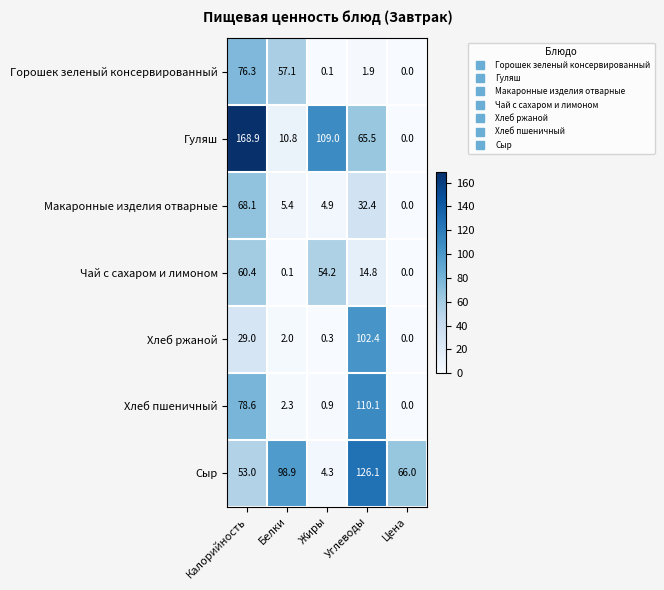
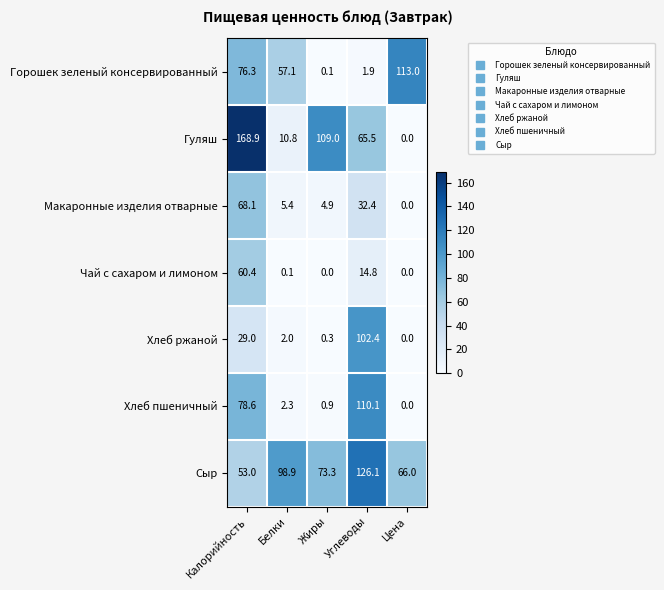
  {
    "Горошек зеленый консервированный": {
      "Калорийность": 76.3,
      "Белки": 57.1,
      "Жиры": 0.1,
      "Углеводы": 1.9,
-     "Цена": 0.0
+     "Цена": 113.0
    },
    "Гуляш": {
      "Калорийность": 168.9,
      "Белки": 10.8,
      "Жиры": 109.0,
      "Углеводы": 65.5,
      "Цена": 0.0
    },
    "Макаронные изделия отварные": {
      "Калорийность": 68.1,
      "Белки": 5.4,
      "Жиры": 4.9,
      "Углеводы": 32.4,
      "Цена": 0.0
    },
    "Чай с сахаром и лимоном": {
      "Калорийность": 60.4,
      "Белки": 0.1,
-     "Жиры": 54.2,
+     "Жиры": 0.0,
      "Углеводы": 14.8,
      "Цена": 0.0
    },
    "Хлеб ржаной": {
      "Калорийность": 29.0,
      "Белки": 2.0,
      "Жиры": 0.3,
      "Углеводы": 102.4,
      "Цена": 0.0
    },
    "Хлеб пшеничный": {
      "Калорийность": 78.6,
      "Белки": 2.3,
      "Жиры": 0.9,
      "Углеводы": 110.1,
      "Цена": 0.0
    },
    "Сыр": {
      "Калорийность": 53.0,
      "Белки": 98.9,
-     "Жиры": 4.3,
+     "Жиры": 73.3,
      "Углеводы": 126.1,
      "Цена": 66.0
    }
  }
